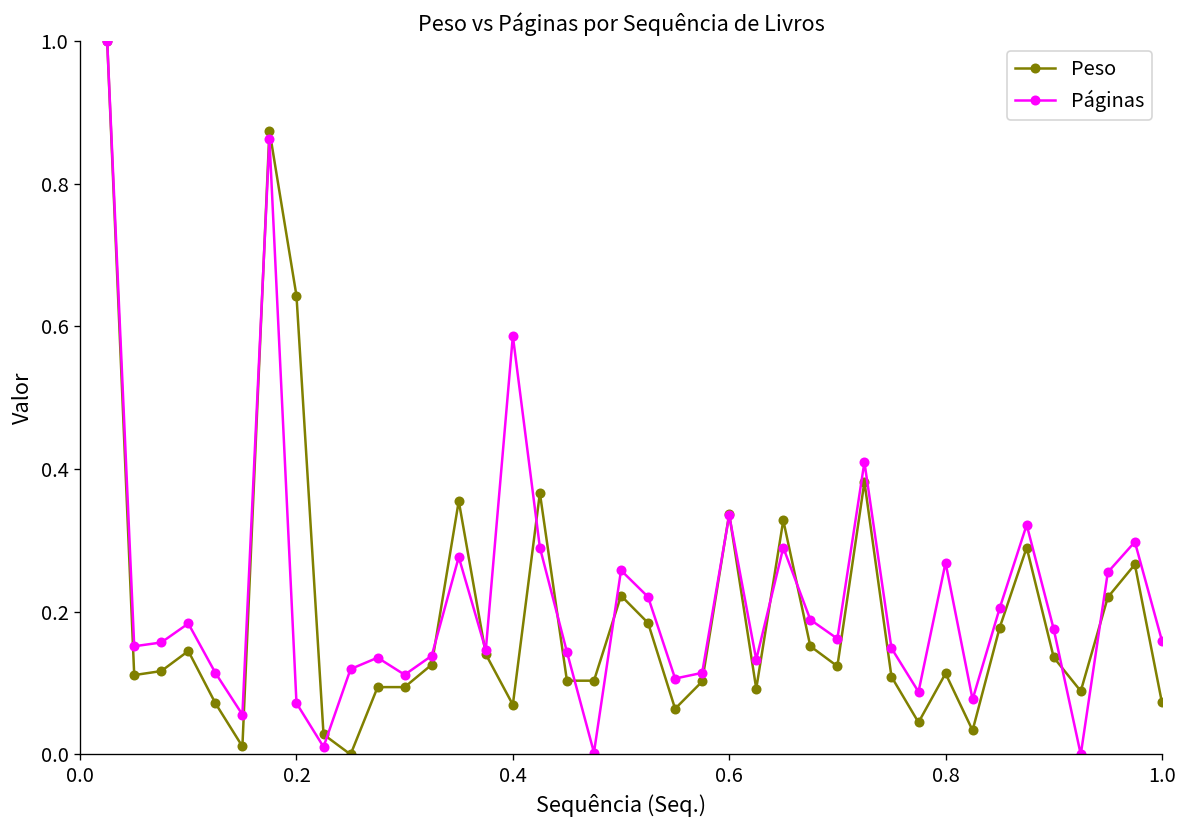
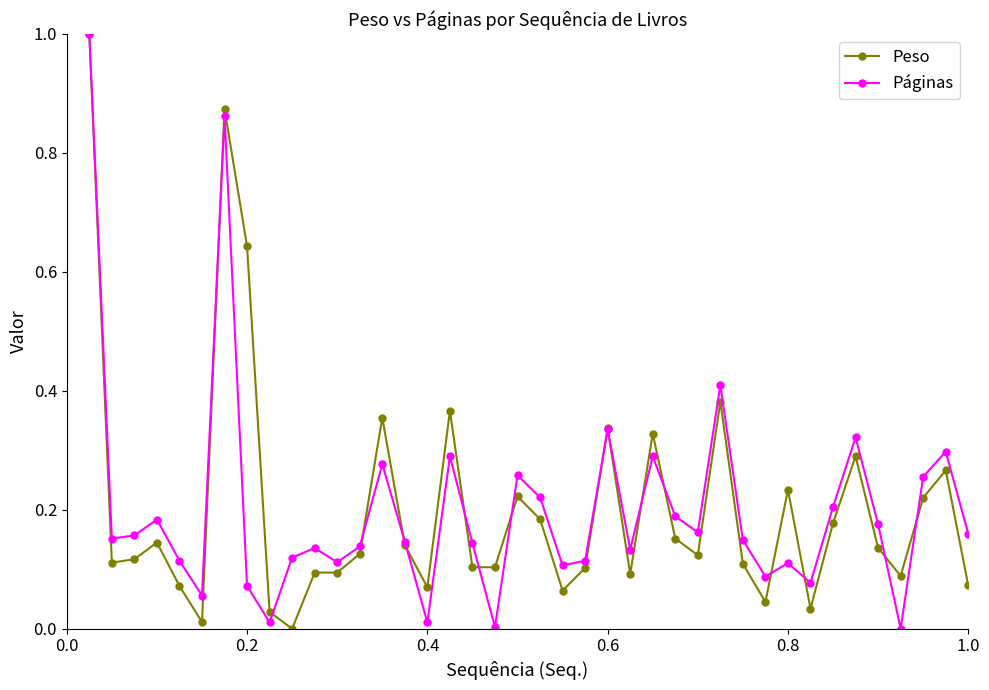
  {
    "Peso": {
      "0.2": 0.64,
      "0.4": 0.07,
-     "0.8": 0.11,
+     "0.8": 0.23,
      "1.0": 0.07
    },
    "Páginas": {
      "0.2": 0.07,
-     "0.4": 0.59,
-     "0.8": 0.27,
+     "0.4": 0.01,
+     "0.8": 0.11,
      "1.0": 0.16
    }
  }
